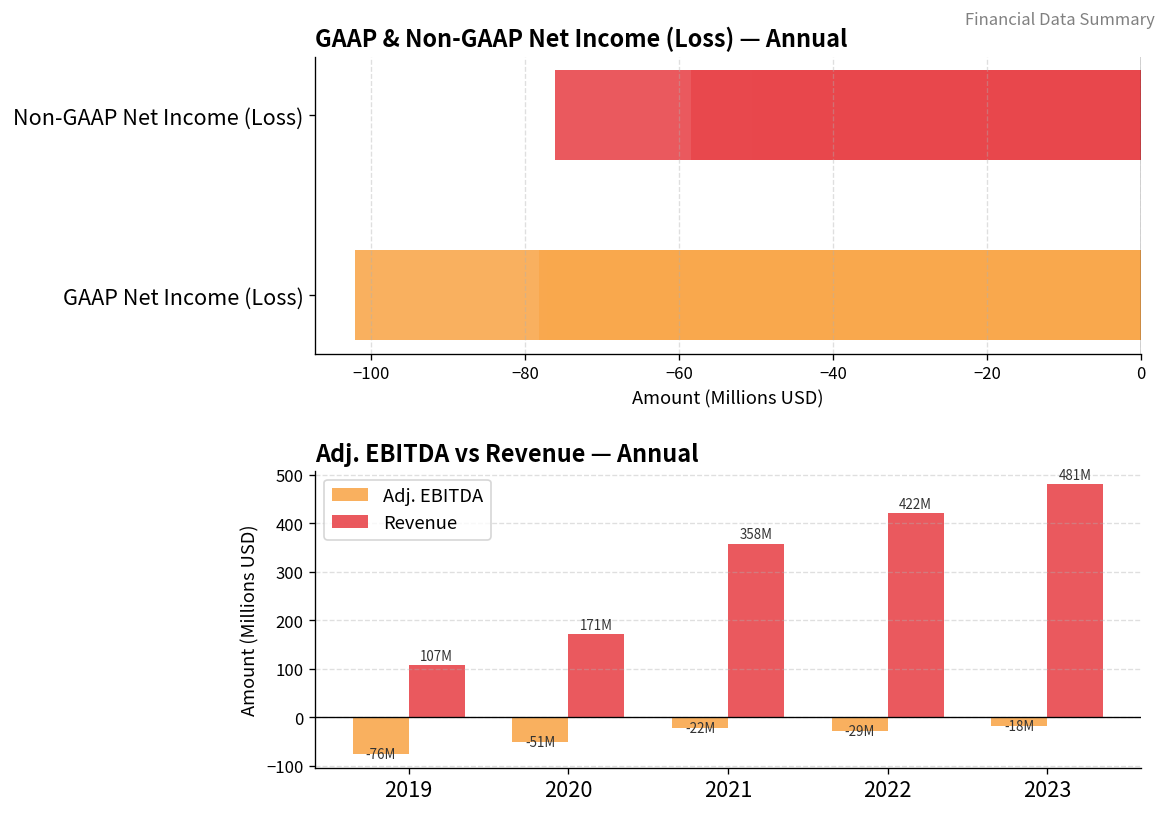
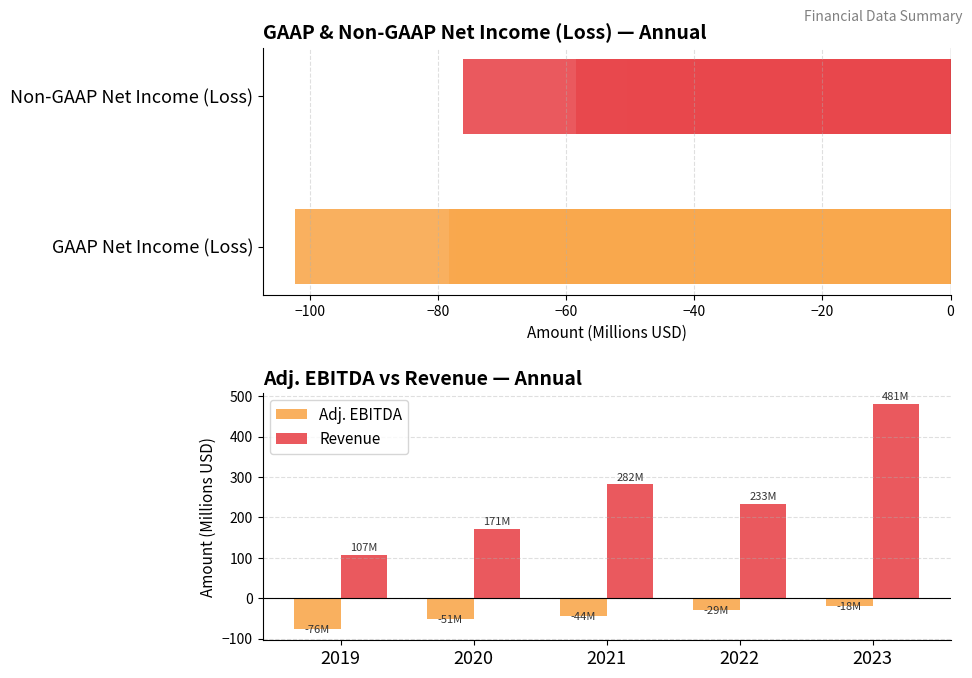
  {
    "Adj. EBITDA vs Revenue — Annual": {
      "Adj. EBITDA": {
        "2019": "-76M",
        "2020": "-51M",
-       "2021": "-22M",
+       "2021": "-44M",
        "2022": "-29M",
        "2023": "-18M"
      },
      "Revenue": {
        "2019": "107M",
        "2020": "171M",
-       "2021": "358M",
-       "2022": "422M",
+       "2021": "282M",
+       "2022": "233M",
        "2023": "481M"
      }
    }
  }
